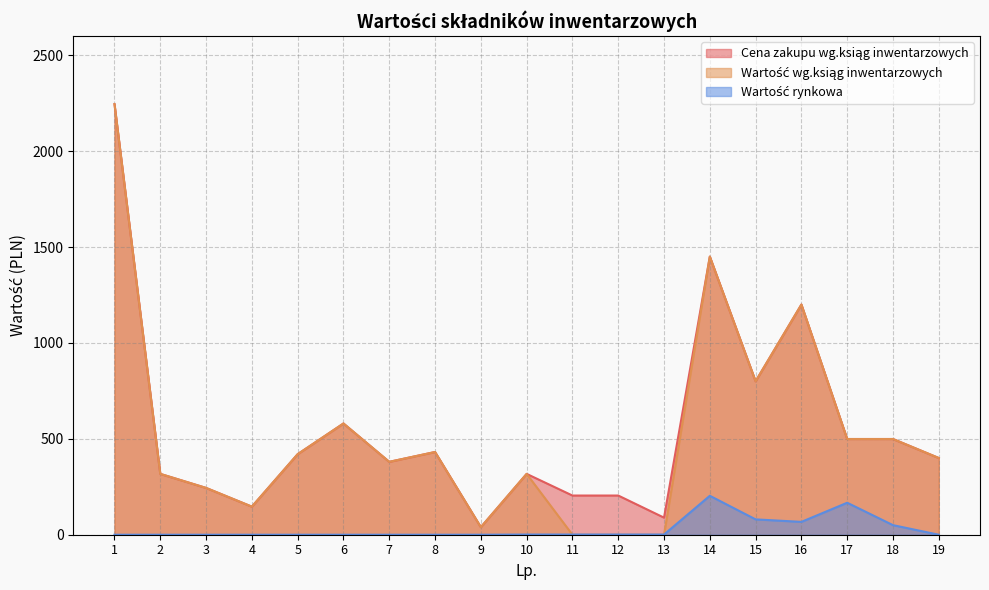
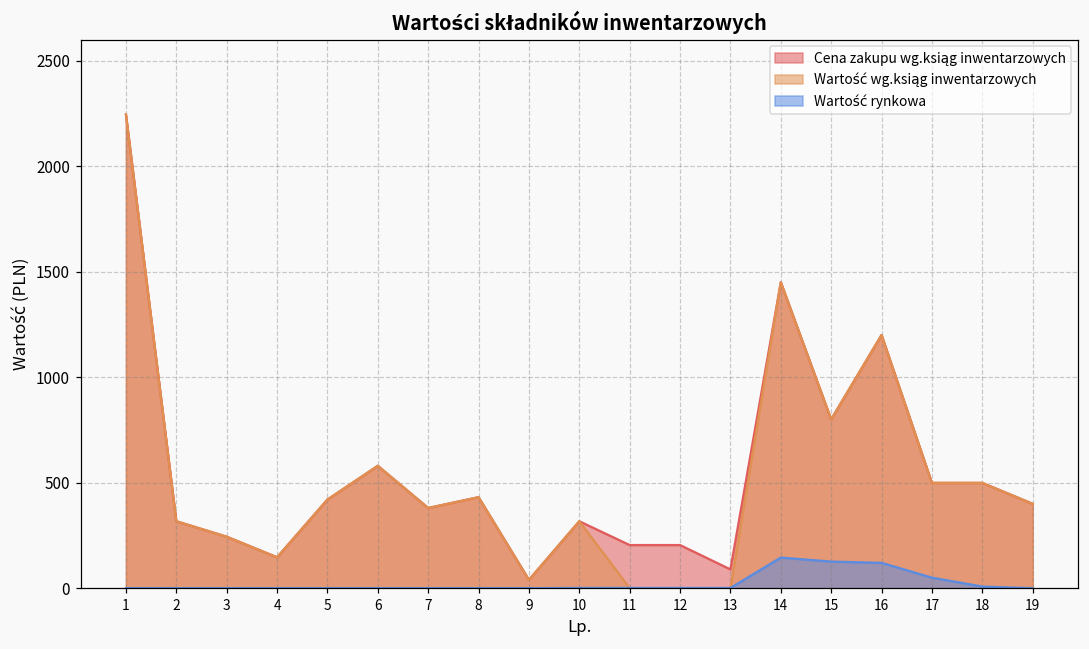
  {
    "Wartość rynkowa": {
      "1": 0,
      "2": 0,
      "3": 0,
      "4": 0,
      "5": 0,
      "6": 0,
      "7": 0,
      "8": 0,
      "9": 0,
      "10": 0,
-     "14": 200,
-     "15": 80,
-     "16": 70,
-     "17": 170,
-     "18": 50,
+     "14": 150,
+     "15": 130,
+     "16": 120,
+     "17": 50,
+     "18": 10,
      "19": 0
    }
  }
